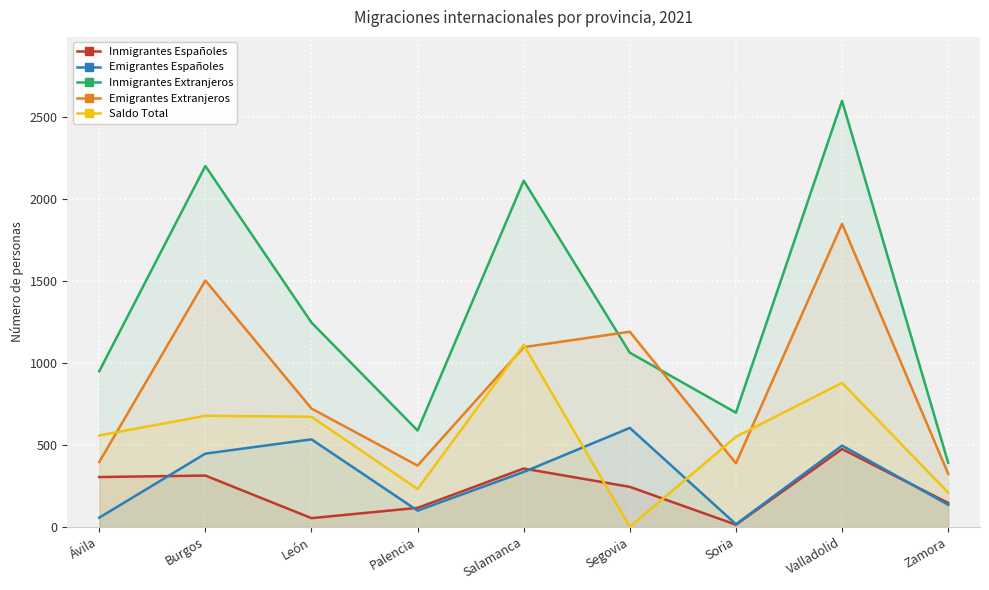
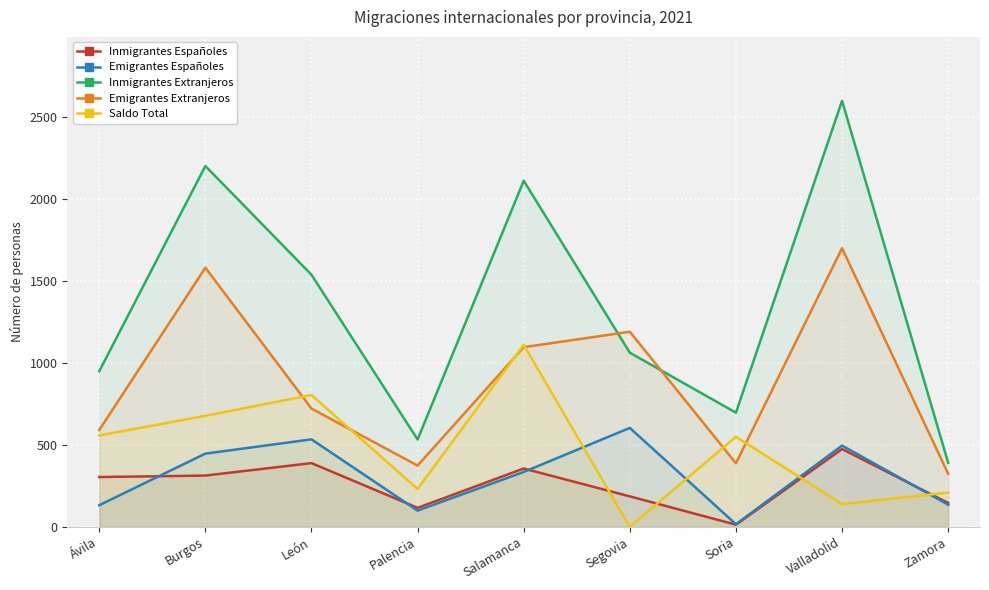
  {
    "Inmigrantes Españoles": {
      "Ávila": 300,
      "Burgos": 310,
-     "León": 50,
+     "León": 390,
      "Palencia": 120,
      "Salamanca": 360,
-     "Segovia": 240,
+     "Segovia": 190,
      "Valladolid": 480
    },
    "Emigrantes Españoles": {
-     "Ávila": 60,
+     "Ávila": 130,
      "Burgos": 450,
      "León": 530,
      "Palencia": 100,
      "Salamanca": 340,
      "Segovia": 600,
      "Valladolid": 500
    },
    "Inmigrantes Extranjeros": {
      "Ávila": 950,
      "Burgos": 2200,
-     "León": 1250,
-     "Palencia": 590,
+     "León": 1540,
+     "Palencia": 530,
      "Salamanca": 2110,
      "Segovia": 1060,
      "Soria": 700,
      "Valladolid": 2600,
      "Zamora": 390
    },
    "Emigrantes Extranjeros": {
-     "Ávila": 400,
-     "Burgos": 1500,
+     "Ávila": 590,
+     "Burgos": 1580,
      "León": 720,
      "Palencia": 370,
      "Segovia": 1190,
      "Soria": 390,
-     "Valladolid": 1850,
+     "Valladolid": 1700,
      "Zamora": 320
    },
    "Saldo Total": {
      "Ávila": 560,
      "Burgos": 680,
-     "León": 670,
+     "León": 810,
      "Palencia": 230,
      "Segovia": 0,
      "Soria": 550,
-     "Valladolid": 880,
+     "Valladolid": 140,
      "Zamora": 210
    }
  }
